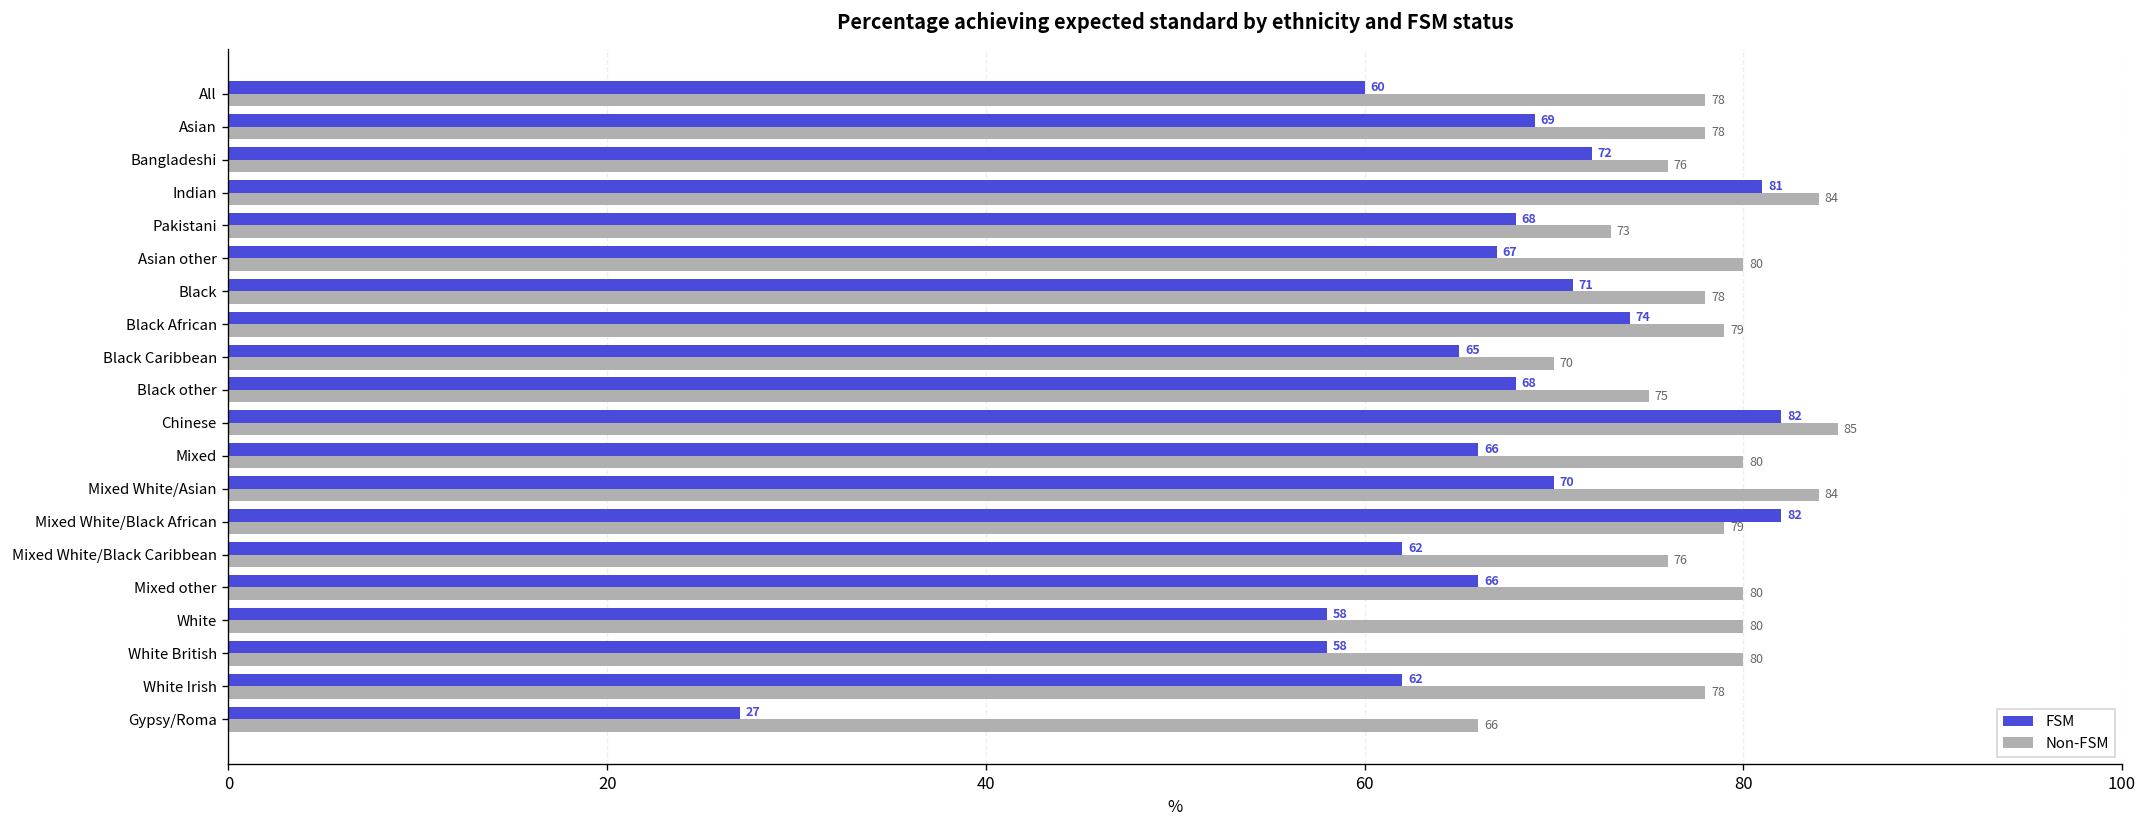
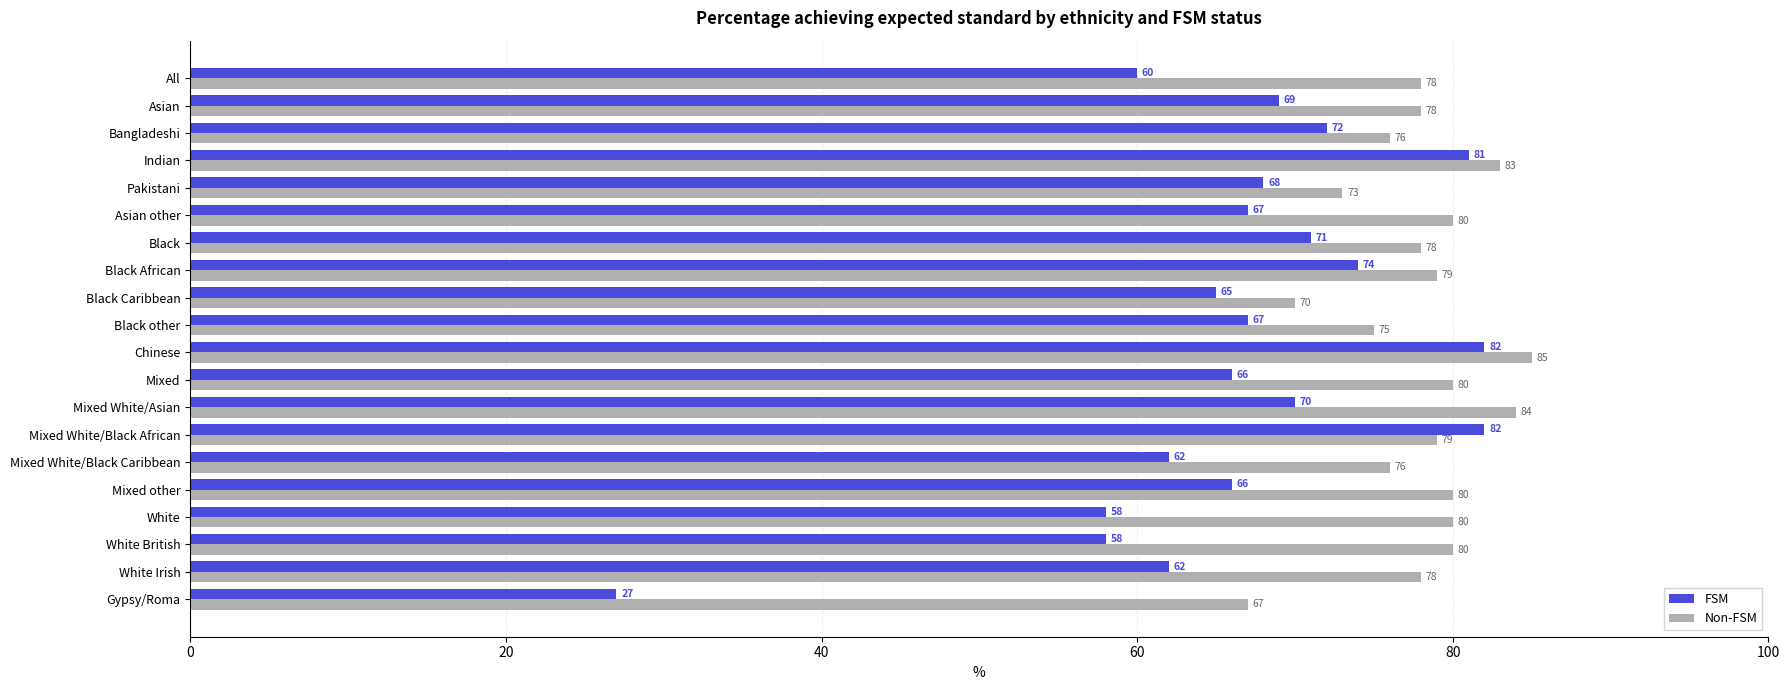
  {
    "FSM": {
      "All": 60,
      "Asian": 69,
      "Bangladeshi": 72,
      "Indian": 81,
      "Pakistani": 68,
      "Asian other": 67,
      "Black": 71,
      "Black African": 74,
      "Black Caribbean": 65,
-     "Black other": 68,
+     "Black other": 67,
      "Chinese": 82,
      "Mixed": 66,
      "Mixed White/Asian": 70,
      "Mixed White/Black African": 82,
      "Mixed White/Black Caribbean": 62,
      "Mixed other": 66,
      "White": 58,
      "White British": 58,
      "White Irish": 62,
      "Gypsy/Roma": 27
    },
    "Non-FSM": {
      "All": 78,
      "Asian": 78,
      "Bangladeshi": 76,
-     "Indian": 84,
+     "Indian": 83,
      "Pakistani": 73,
      "Asian other": 80,
      "Black": 78,
      "Black African": 79,
      "Black Caribbean": 70,
      "Black other": 75,
      "Chinese": 85,
      "Mixed": 80,
      "Mixed White/Asian": 84,
      "Mixed White/Black African": 79,
      "Mixed White/Black Caribbean": 76,
      "Mixed other": 80,
      "White": 80,
      "White British": 80,
      "White Irish": 78,
-     "Gypsy/Roma": 66
+     "Gypsy/Roma": 67
    }
  }
